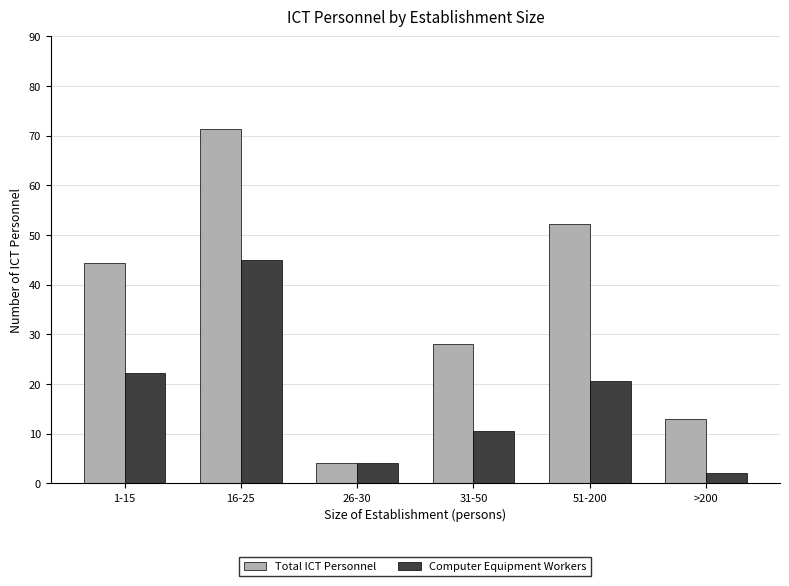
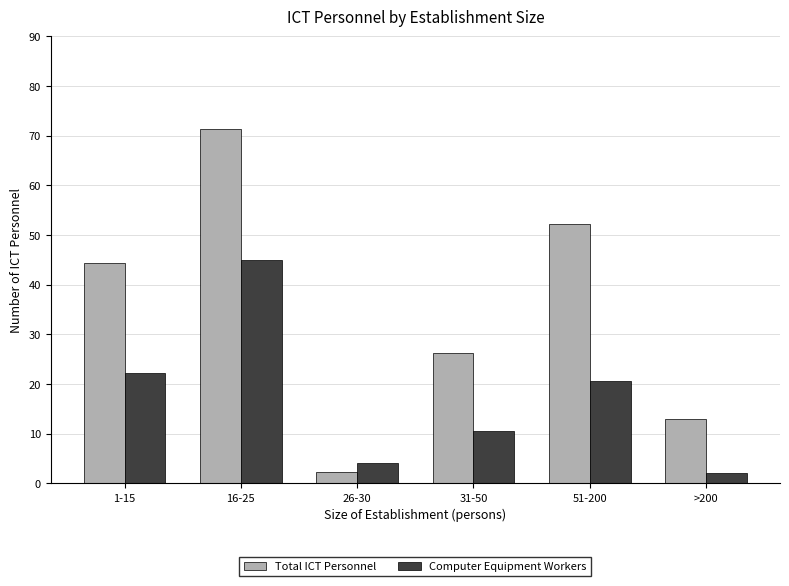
  {
    "Total ICT Personnel": {
      "1-15": 44,
      "16-25": 71,
-     "26-30": 4,
-     "31-50": 28,
+     "26-30": 2,
+     "31-50": 26,
      "51-200": 52,
      ">200": 13
    },
    "Computer Equipment Workers": {
      "1-15": 22,
      "16-25": 45,
      "26-30": 4,
      "31-50": 11,
      "51-200": 21,
      ">200": 2
    }
  }
